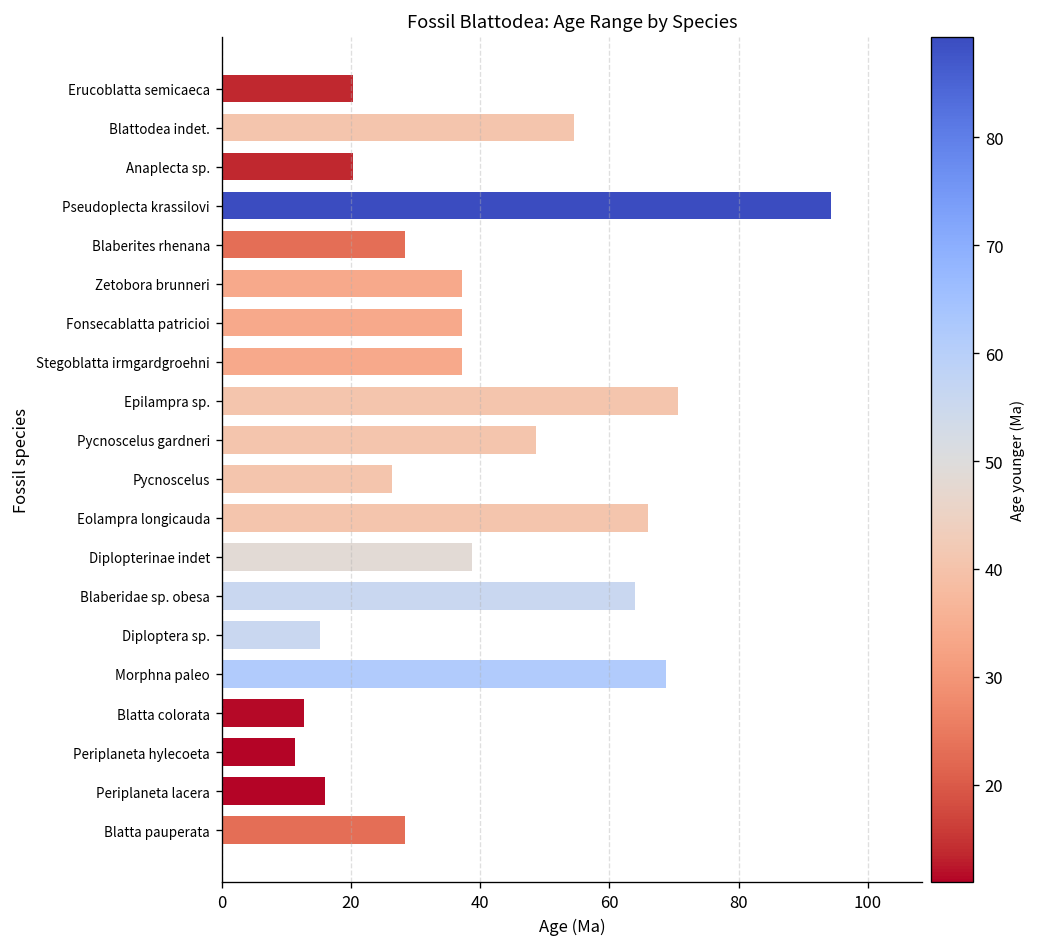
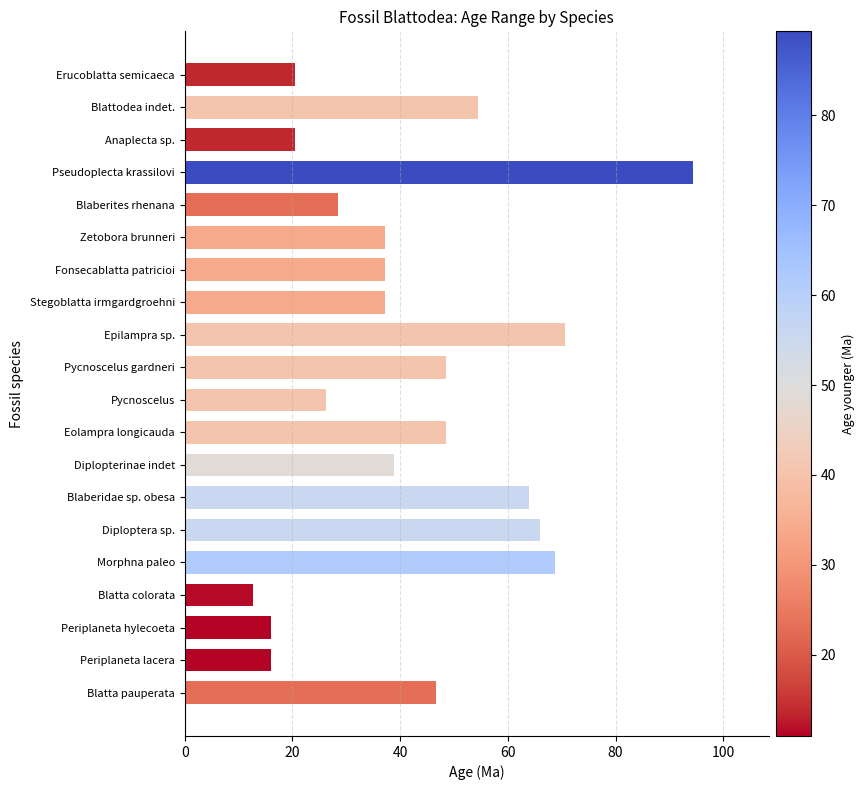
  {
    "Erucoblatta semicaeca": 20,
    "Blattodea indet.": 55,
    "Anaplecta sp.": 20,
    "Pseudoplecta krassilovi": 94,
    "Blaberites rhenana": 28,
    "Zetobora brunneri": 37,
    "Fonsecablatta patricioi": 37,
    "Stegoblatta irmgardgroehni": 37,
    "Epilampra sp.": 71,
    "Pycnoscelus gardneri": 49,
    "Pycnoscelus": 26,
-   "Eolampra longicauda": 66,
+   "Eolampra longicauda": 49,
    "Diplopterinae indet": 39,
    "Blaberidae sp. obesa": 64,
-   "Diploptera sp.": 15,
+   "Diploptera sp.": 66,
    "Morphna paleo": 69,
    "Blatta colorata": 13,
-   "Periplaneta hylecoeta": 11,
+   "Periplaneta hylecoeta": 16,
    "Periplaneta lacera": 16,
-   "Blatta pauperata": 28
+   "Blatta pauperata": 47
  }
